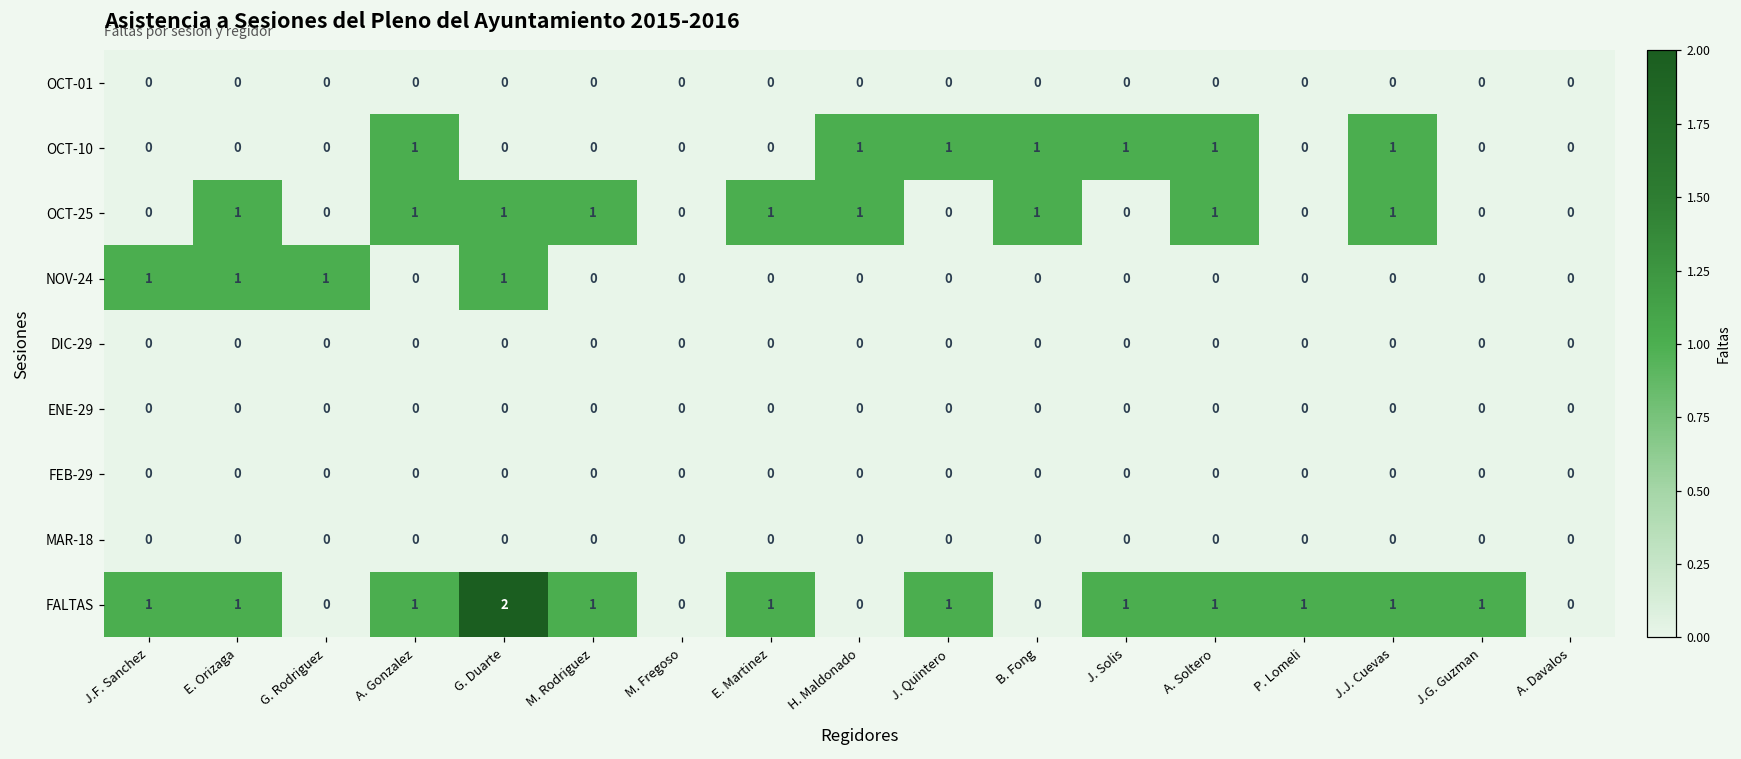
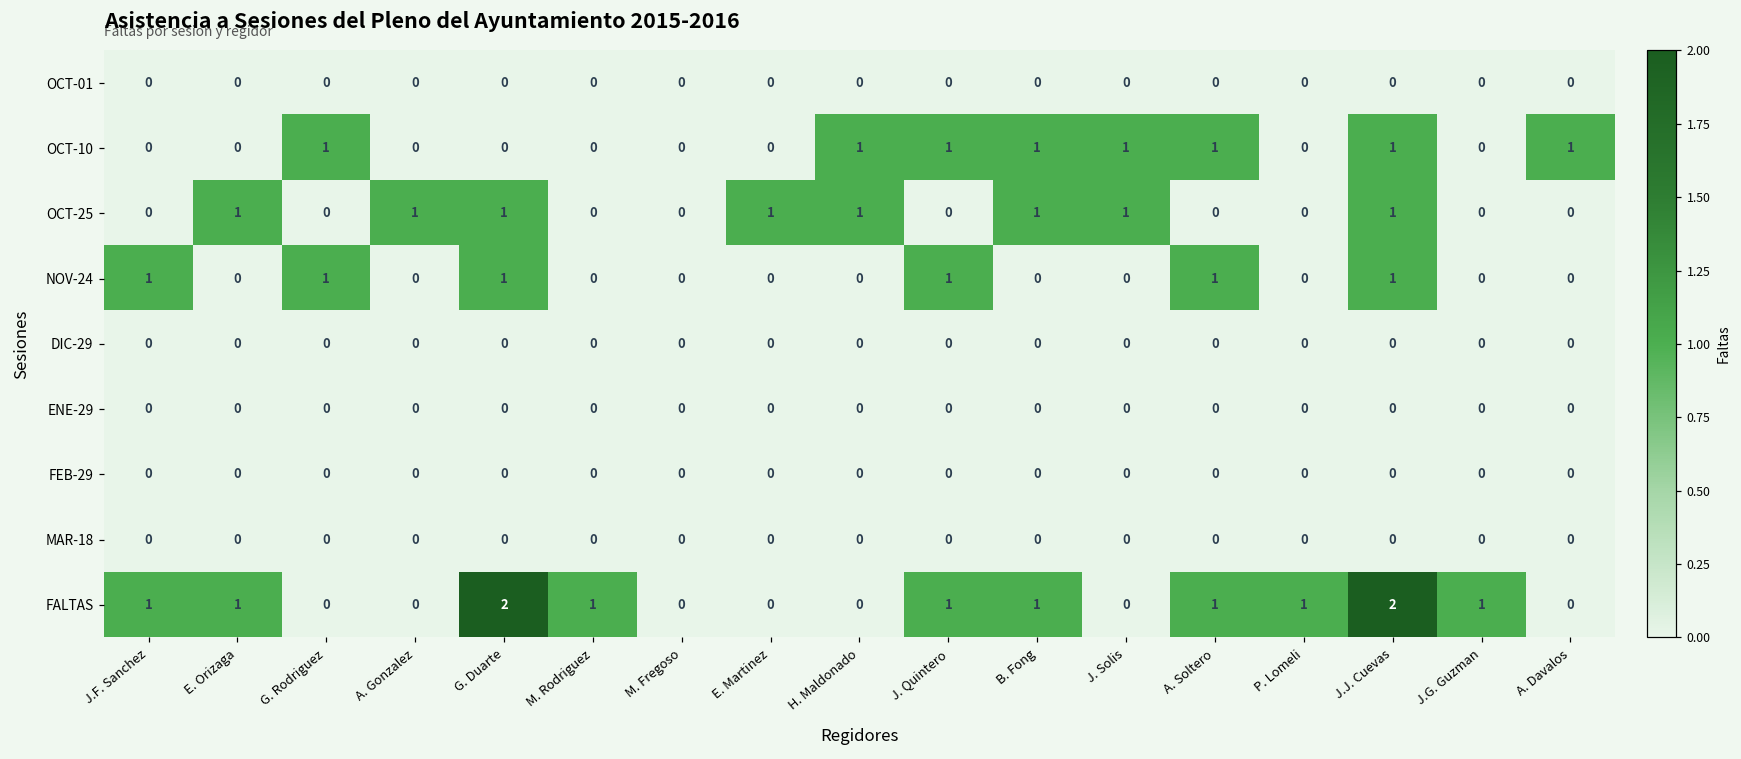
  {
    "OCT-01": {
      "J.F. Sanchez": 0,
      "E. Orizaga": 0,
      "G. Rodriguez": 0,
      "A. Gonzalez": 0,
      "G. Duarte": 0,
      "M. Rodriguez": 0,
      "M. Fregoso": 0,
      "E. Martinez": 0,
      "H. Maldonado": 0,
      "J. Quintero": 0,
      "B. Fong": 0,
      "J. Solis": 0,
      "A. Soltero": 0,
      "P. Lomeli": 0,
      "J.J. Cuevas": 0,
      "J.G. Guzman": 0,
      "A. Davalos": 0
    },
    "OCT-10": {
      "J.F. Sanchez": 0,
      "E. Orizaga": 0,
-     "G. Rodriguez": 0,
-     "A. Gonzalez": 1,
+     "G. Rodriguez": 1,
+     "A. Gonzalez": 0,
      "G. Duarte": 0,
      "M. Rodriguez": 0,
      "M. Fregoso": 0,
      "E. Martinez": 0,
      "H. Maldonado": 1,
      "J. Quintero": 1,
      "B. Fong": 1,
      "J. Solis": 1,
      "A. Soltero": 1,
      "P. Lomeli": 0,
      "J.J. Cuevas": 1,
      "J.G. Guzman": 0,
-     "A. Davalos": 0
+     "A. Davalos": 1
    },
    "OCT-25": {
      "J.F. Sanchez": 0,
      "E. Orizaga": 1,
      "G. Rodriguez": 0,
      "A. Gonzalez": 1,
      "G. Duarte": 1,
-     "M. Rodriguez": 1,
+     "M. Rodriguez": 0,
      "M. Fregoso": 0,
      "E. Martinez": 1,
      "H. Maldonado": 1,
      "J. Quintero": 0,
      "B. Fong": 1,
-     "J. Solis": 0,
-     "A. Soltero": 1,
+     "J. Solis": 1,
+     "A. Soltero": 0,
      "P. Lomeli": 0,
      "J.J. Cuevas": 1,
      "J.G. Guzman": 0,
      "A. Davalos": 0
    },
    "NOV-24": {
      "J.F. Sanchez": 1,
-     "E. Orizaga": 1,
+     "E. Orizaga": 0,
      "G. Rodriguez": 1,
      "A. Gonzalez": 0,
      "G. Duarte": 1,
      "M. Rodriguez": 0,
      "M. Fregoso": 0,
      "E. Martinez": 0,
      "H. Maldonado": 0,
-     "J. Quintero": 0,
+     "J. Quintero": 1,
      "B. Fong": 0,
      "J. Solis": 0,
-     "A. Soltero": 0,
+     "A. Soltero": 1,
      "P. Lomeli": 0,
-     "J.J. Cuevas": 0,
+     "J.J. Cuevas": 1,
      "J.G. Guzman": 0,
      "A. Davalos": 0
    },
    "DIC-29": {
      "J.F. Sanchez": 0,
      "E. Orizaga": 0,
      "G. Rodriguez": 0,
      "A. Gonzalez": 0,
      "G. Duarte": 0,
      "M. Rodriguez": 0,
      "M. Fregoso": 0,
      "E. Martinez": 0,
      "H. Maldonado": 0,
      "J. Quintero": 0,
      "B. Fong": 0,
      "J. Solis": 0,
      "A. Soltero": 0,
      "P. Lomeli": 0,
      "J.J. Cuevas": 0,
      "J.G. Guzman": 0,
      "A. Davalos": 0
    },
    "ENE-29": {
      "J.F. Sanchez": 0,
      "E. Orizaga": 0,
      "G. Rodriguez": 0,
      "A. Gonzalez": 0,
      "G. Duarte": 0,
      "M. Rodriguez": 0,
      "M. Fregoso": 0,
      "E. Martinez": 0,
      "H. Maldonado": 0,
      "J. Quintero": 0,
      "B. Fong": 0,
      "J. Solis": 0,
      "A. Soltero": 0,
      "P. Lomeli": 0,
      "J.J. Cuevas": 0,
      "J.G. Guzman": 0,
      "A. Davalos": 0
    },
    "FEB-29": {
      "J.F. Sanchez": 0,
      "E. Orizaga": 0,
      "G. Rodriguez": 0,
      "A. Gonzalez": 0,
      "G. Duarte": 0,
      "M. Rodriguez": 0,
      "M. Fregoso": 0,
      "E. Martinez": 0,
      "H. Maldonado": 0,
      "J. Quintero": 0,
      "B. Fong": 0,
      "J. Solis": 0,
      "A. Soltero": 0,
      "P. Lomeli": 0,
      "J.J. Cuevas": 0,
      "J.G. Guzman": 0,
      "A. Davalos": 0
    },
    "MAR-18": {
      "J.F. Sanchez": 0,
      "E. Orizaga": 0,
      "G. Rodriguez": 0,
      "A. Gonzalez": 0,
      "G. Duarte": 0,
      "M. Rodriguez": 0,
      "M. Fregoso": 0,
      "E. Martinez": 0,
      "H. Maldonado": 0,
      "J. Quintero": 0,
      "B. Fong": 0,
      "J. Solis": 0,
      "A. Soltero": 0,
      "P. Lomeli": 0,
      "J.J. Cuevas": 0,
      "J.G. Guzman": 0,
      "A. Davalos": 0
    },
    "FALTAS": {
      "J.F. Sanchez": 1,
      "E. Orizaga": 1,
      "G. Rodriguez": 0,
-     "A. Gonzalez": 1,
+     "A. Gonzalez": 0,
      "G. Duarte": 2,
      "M. Rodriguez": 1,
      "M. Fregoso": 0,
-     "E. Martinez": 1,
+     "E. Martinez": 0,
      "H. Maldonado": 0,
      "J. Quintero": 1,
-     "B. Fong": 0,
-     "J. Solis": 1,
+     "B. Fong": 1,
+     "J. Solis": 0,
      "A. Soltero": 1,
      "P. Lomeli": 1,
-     "J.J. Cuevas": 1,
+     "J.J. Cuevas": 2,
      "J.G. Guzman": 1,
      "A. Davalos": 0
    }
  }
